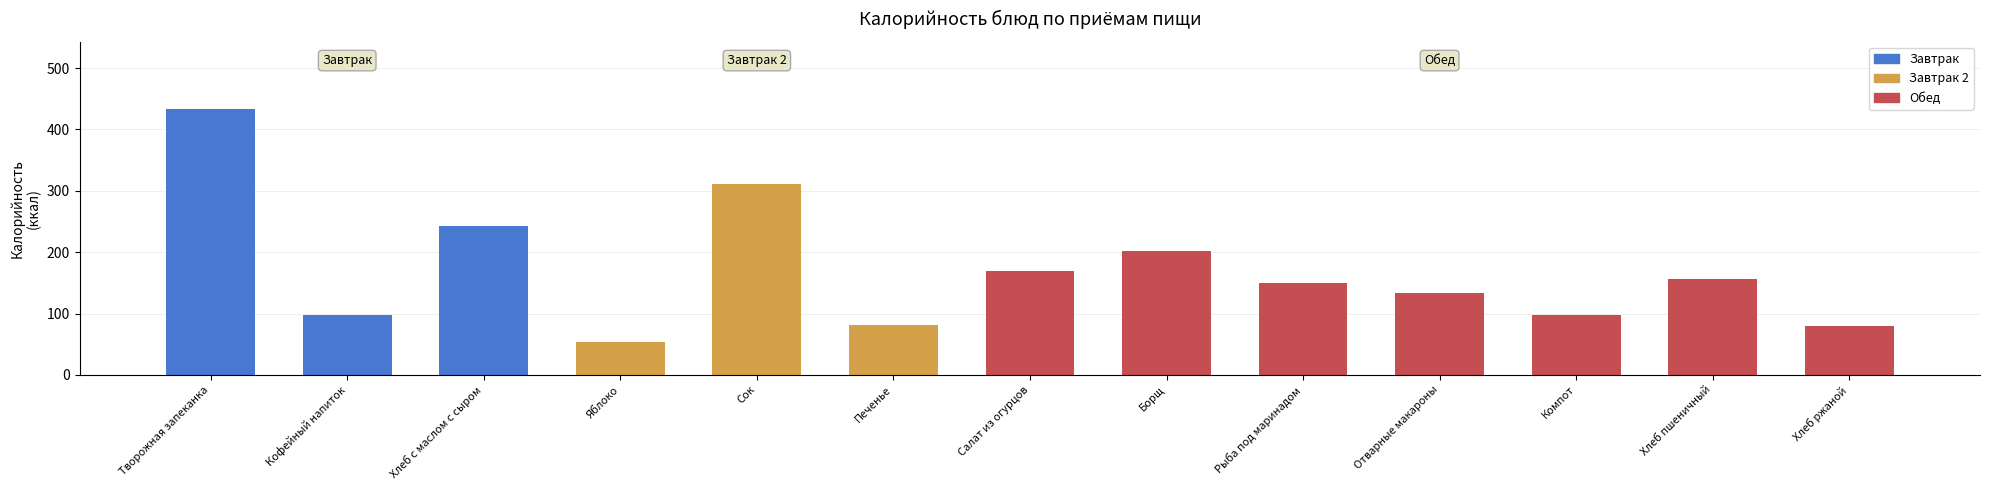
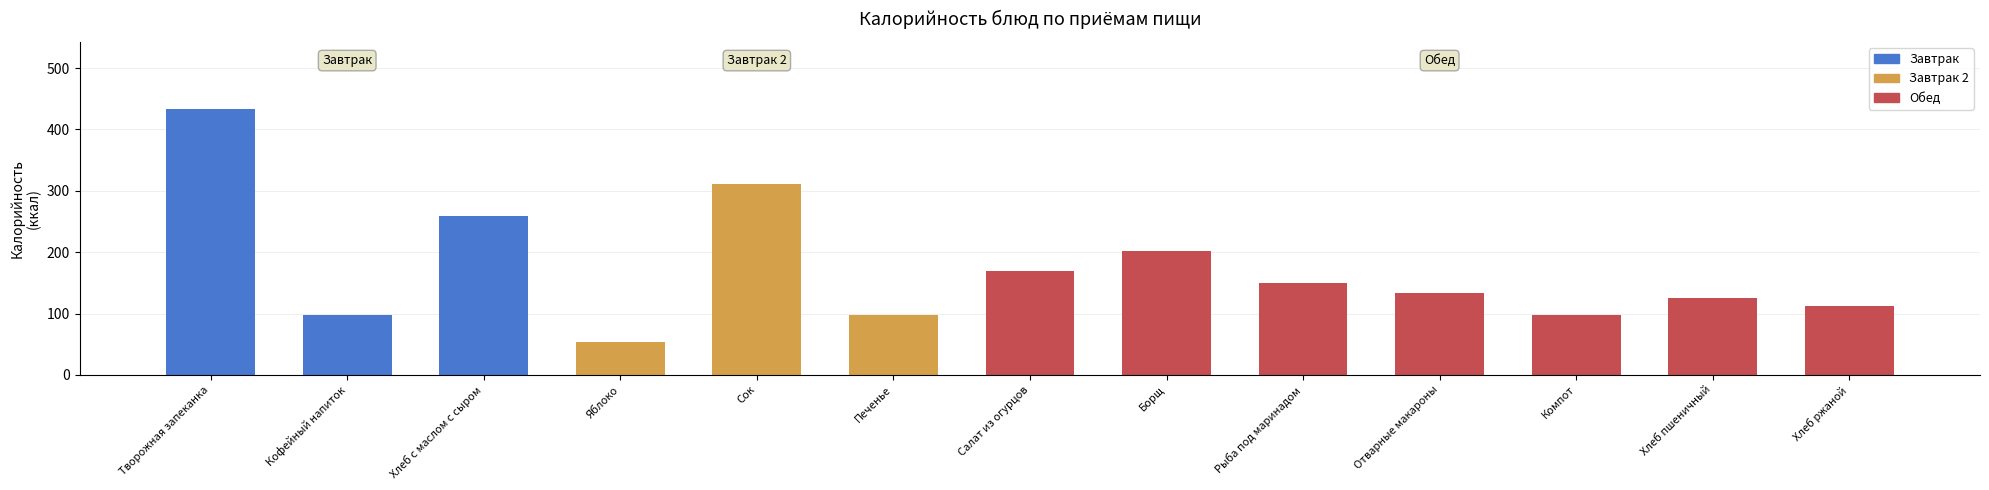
  {
    "Творожная запеканка": 430,
    "Кофейный напиток": 100,
-   "Хлеб с маслом с сыром": 240,
+   "Хлеб с маслом с сыром": 260,
    "Яблоко": 50,
    "Сок": 310,
-   "Печенье": 80,
+   "Печенье": 100,
    "Салат из огурцов": 170,
    "Борщ": 200,
    "Рыба под маринадом": 150,
    "Отварные макароны": 130,
    "Компот": 100,
-   "Хлеб пшеничный": 160,
-   "Хлеб ржаной": 80
+   "Хлеб пшеничный": 130,
+   "Хлеб ржаной": 110
  }
